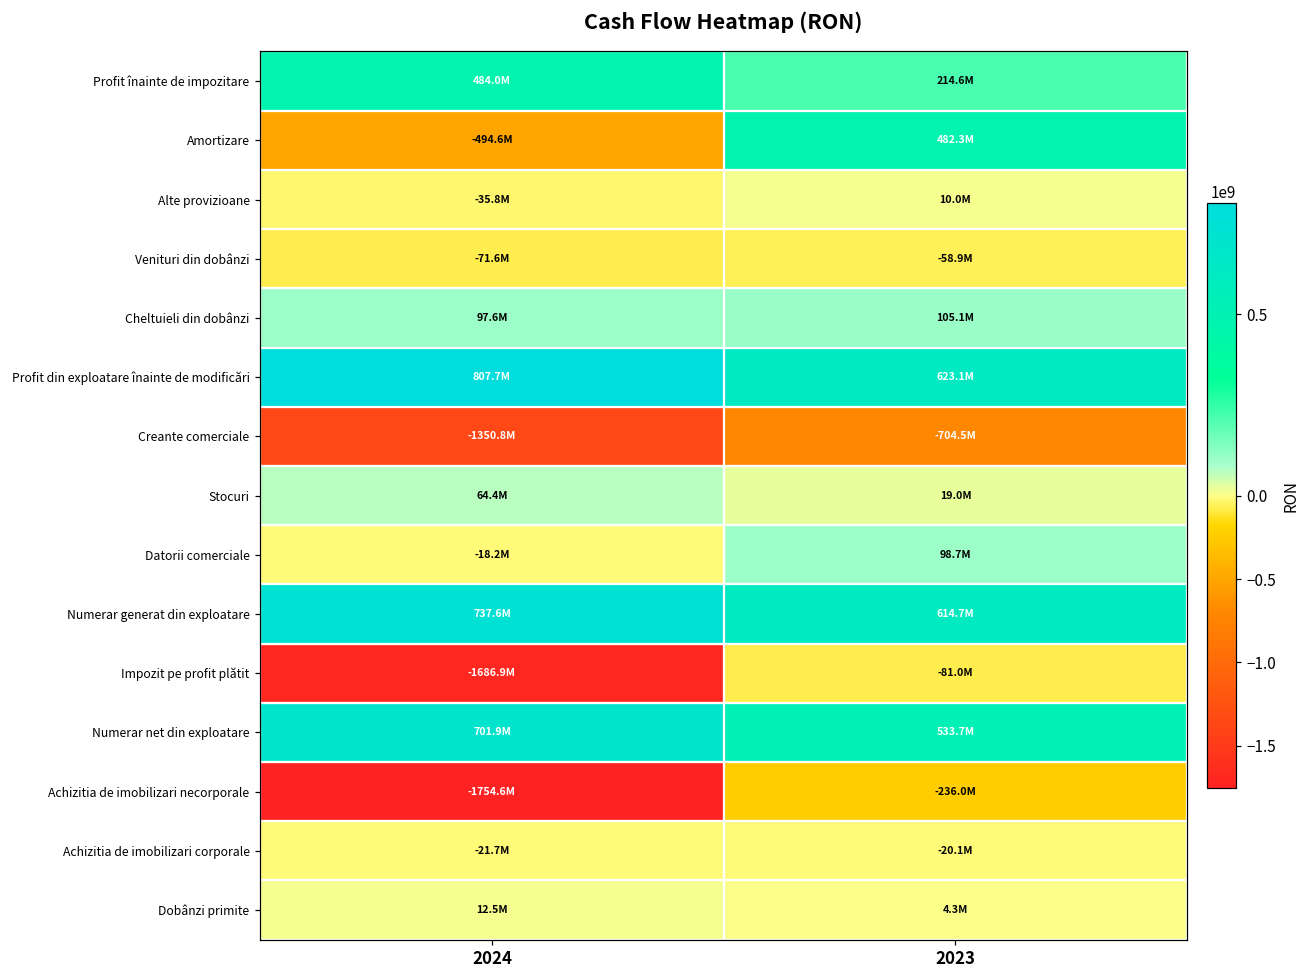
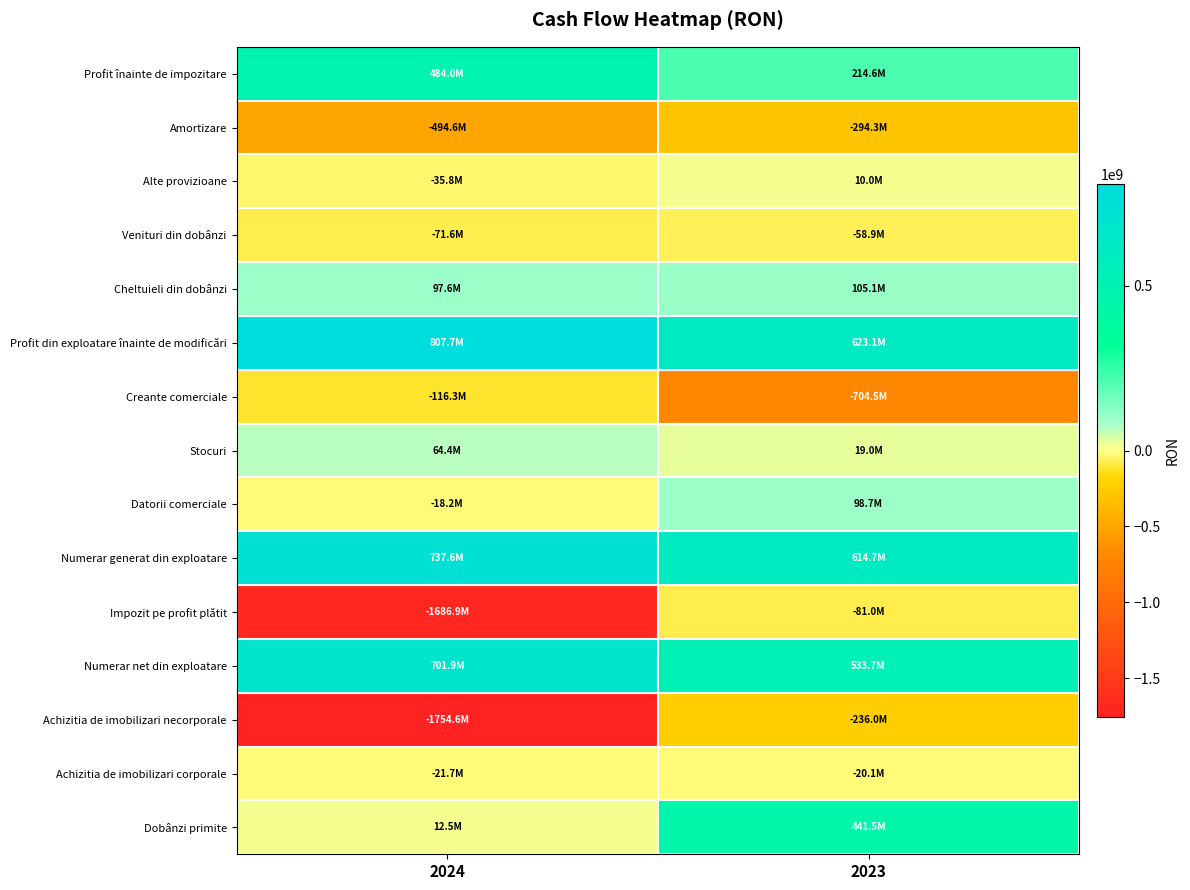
  {
    "Profit înainte de impozitare": {
      "2024": "484.0M",
      "2023": "214.6M"
    },
    "Amortizare": {
      "2024": "-494.6M",
-     "2023": "482.3M"
+     "2023": "-294.3M"
    },
    "Alte provizioane": {
      "2024": "-35.8M",
      "2023": "10.0M"
    },
    "Venituri din dobânzi": {
      "2024": "-71.6M",
      "2023": "-58.9M"
    },
    "Cheltuieli din dobânzi": {
      "2024": "97.6M",
      "2023": "105.1M"
    },
    "Profit din exploatare înainte de modificări": {
      "2024": "807.7M",
      "2023": "623.1M"
    },
    "Creante comerciale": {
-     "2024": "-1350.8M",
+     "2024": "-116.3M",
      "2023": "-704.5M"
    },
    "Stocuri": {
      "2024": "64.4M",
      "2023": "19.0M"
    },
    "Datorii comerciale": {
      "2024": "-18.2M",
      "2023": "98.7M"
    },
    "Numerar generat din exploatare": {
      "2024": "737.6M",
      "2023": "614.7M"
    },
    "Impozit pe profit plătit": {
      "2024": "-1686.9M",
      "2023": "-81.0M"
    },
    "Numerar net din exploatare": {
      "2024": "701.9M",
      "2023": "533.7M"
    },
    "Achizitia de imobilizari necorporale": {
      "2024": "-1754.6M",
      "2023": "-236.0M"
    },
    "Achizitia de imobilizari corporale": {
      "2024": "-21.7M",
      "2023": "-20.1M"
    },
    "Dobânzi primite": {
      "2024": "12.5M",
-     "2023": "4.3M"
+     "2023": "441.5M"
    }
  }
